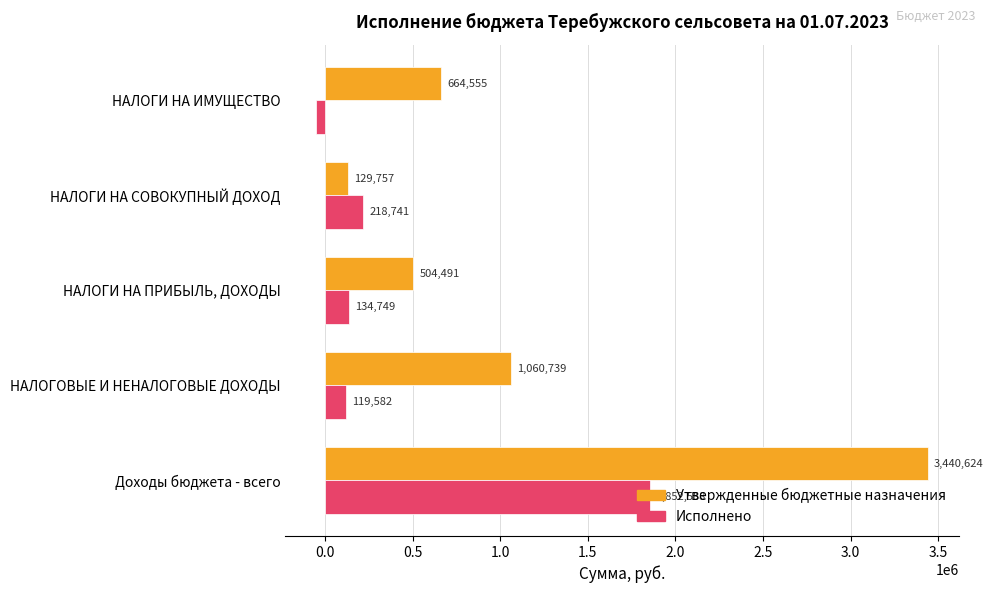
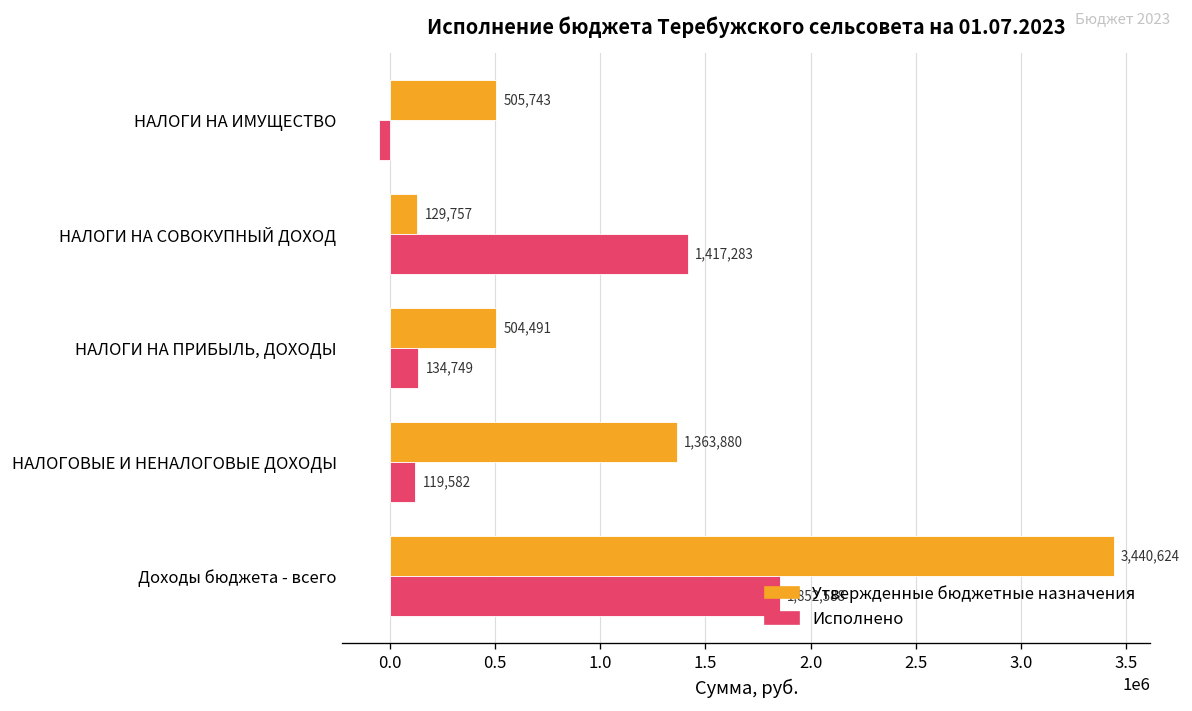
  {
    "Утвержденные бюджетные назначения": {
-     "НАЛОГИ НА ИМУЩЕСТВО": "664,555",
+     "НАЛОГИ НА ИМУЩЕСТВО": "505,743",
      "НАЛОГИ НА СОВОКУПНЫЙ ДОХОД": "129,757",
      "НАЛОГИ НА ПРИБЫЛЬ, ДОХОДЫ": "504,491",
-     "НАЛОГОВЫЕ И НЕНАЛОГОВЫЕ ДОХОДЫ": "1,060,739",
+     "НАЛОГОВЫЕ И НЕНАЛОГОВЫЕ ДОХОДЫ": "1,363,880",
      "Доходы бюджета - всего": "3,440,624"
    },
    "Исполнено": {
-     "НАЛОГИ НА СОВОКУПНЫЙ ДОХОД": "218,741",
+     "НАЛОГИ НА СОВОКУПНЫЙ ДОХОД": "1,417,283",
      "НАЛОГИ НА ПРИБЫЛЬ, ДОХОДЫ": "134,749",
      "НАЛОГОВЫЕ И НЕНАЛОГОВЫЕ ДОХОДЫ": "119,582",
      "Доходы бюджета - всего": "1,852,588"
    }
  }
